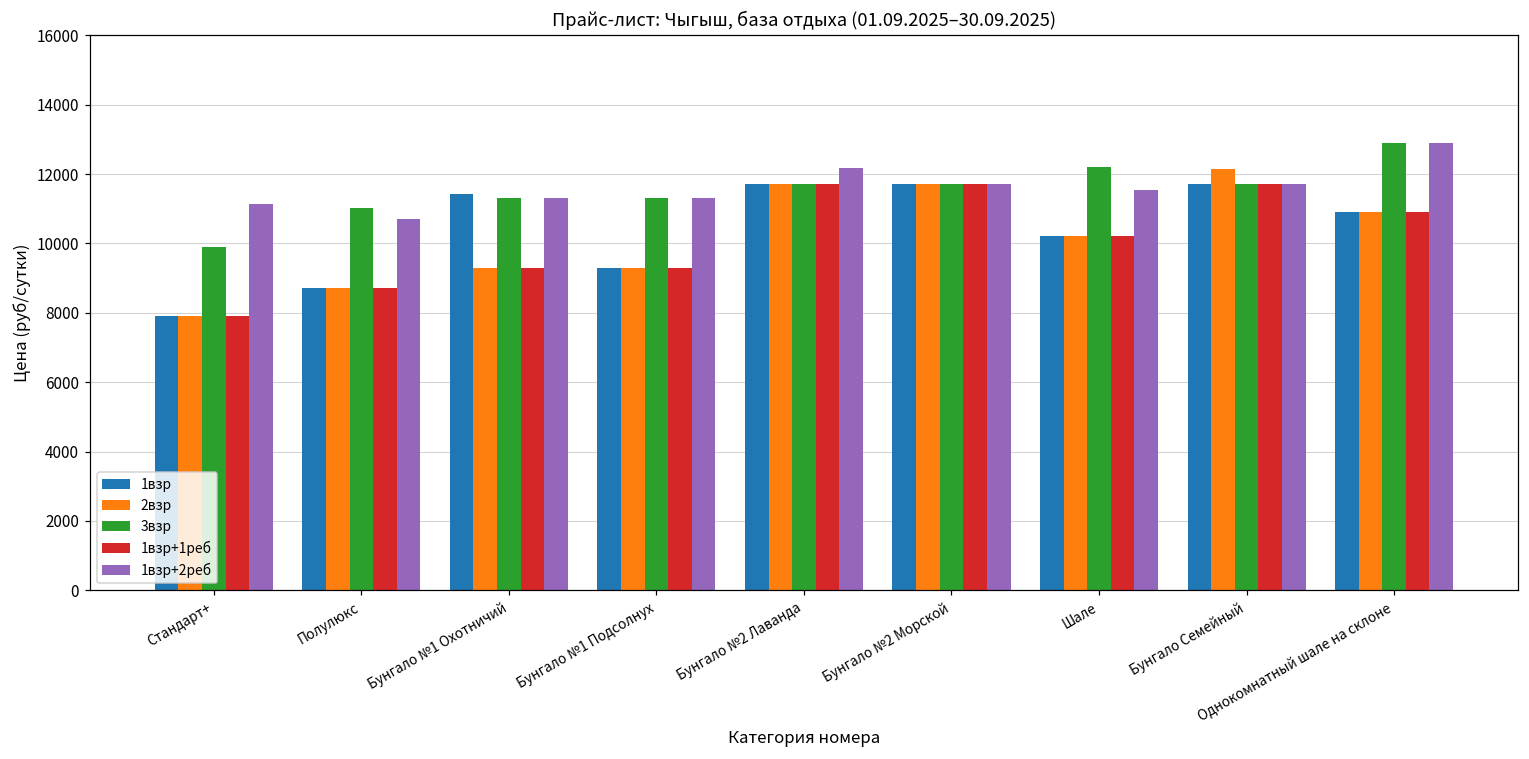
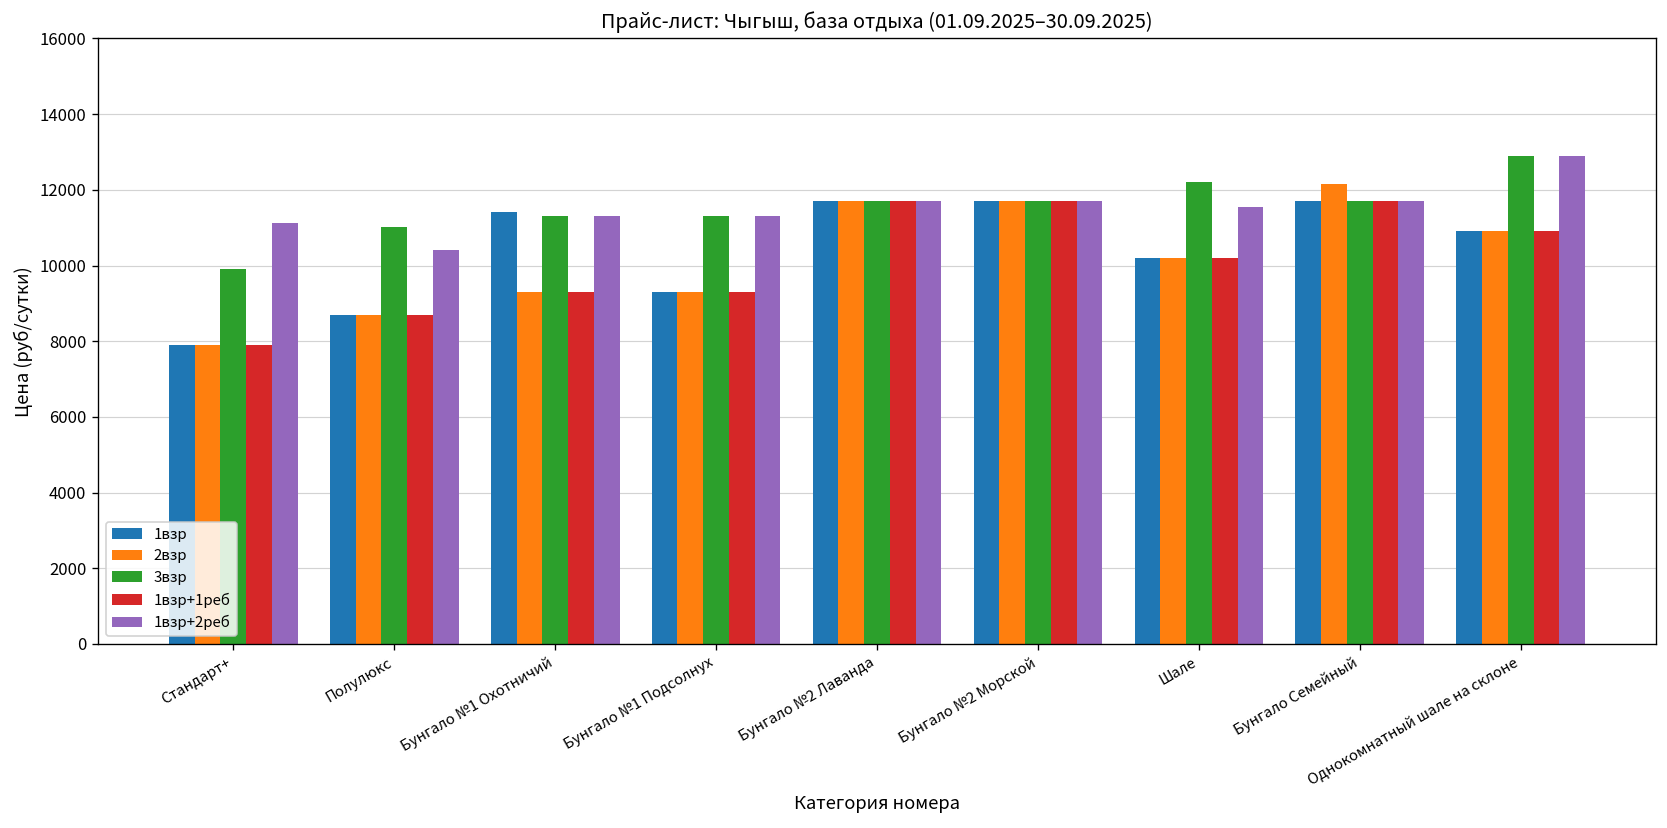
  {
    "1взр": {
      "Стандарт+": 7900,
      "Полулюкс": 8700,
      "Бунгало №1 Охотничий": 11400,
      "Бунгало №1 Подсолнух": 9300,
      "Бунгало №2 Лаванда": 11700,
      "Бунгало №2 Морской": 11700,
      "Шале": 10200,
      "Бунгало Семейный": 11700,
      "Однокомнатный шале на склоне": 10900
    },
    "2взр": {
      "Стандарт+": 7900,
      "Полулюкс": 8700,
      "Бунгало №1 Охотничий": 9300,
      "Бунгало №1 Подсолнух": 9300,
      "Бунгало №2 Лаванда": 11700,
      "Бунгало №2 Морской": 11700,
      "Шале": 10200,
      "Бунгало Семейный": 12200,
      "Однокомнатный шале на склоне": 10900
    },
    "3взр": {
      "Стандарт+": 9900,
      "Полулюкс": 11000,
      "Бунгало №1 Охотничий": 11300,
      "Бунгало №1 Подсолнух": 11300,
      "Бунгало №2 Лаванда": 11700,
      "Бунгало №2 Морской": 11700,
      "Шале": 12200,
      "Бунгало Семейный": 11700,
      "Однокомнатный шале на склоне": 12900
    },
    "1взр+1реб": {
      "Стандарт+": 7900,
      "Полулюкс": 8700,
      "Бунгало №1 Охотничий": 9300,
      "Бунгало №1 Подсолнух": 9300,
      "Бунгало №2 Лаванда": 11700,
      "Бунгало №2 Морской": 11700,
      "Шале": 10200,
      "Бунгало Семейный": 11700,
      "Однокомнатный шале на склоне": 10900
    },
    "1взр+2реб": {
      "Стандарт+": 11100,
-     "Полулюкс": 10700,
+     "Полулюкс": 10400,
      "Бунгало №1 Охотничий": 11300,
      "Бунгало №1 Подсолнух": 11300,
-     "Бунгало №2 Лаванда": 12200,
+     "Бунгало №2 Лаванда": 11700,
      "Бунгало №2 Морской": 11700,
      "Шале": 11500,
      "Бунгало Семейный": 11700,
      "Однокомнатный шале на склоне": 12900
    }
  }
